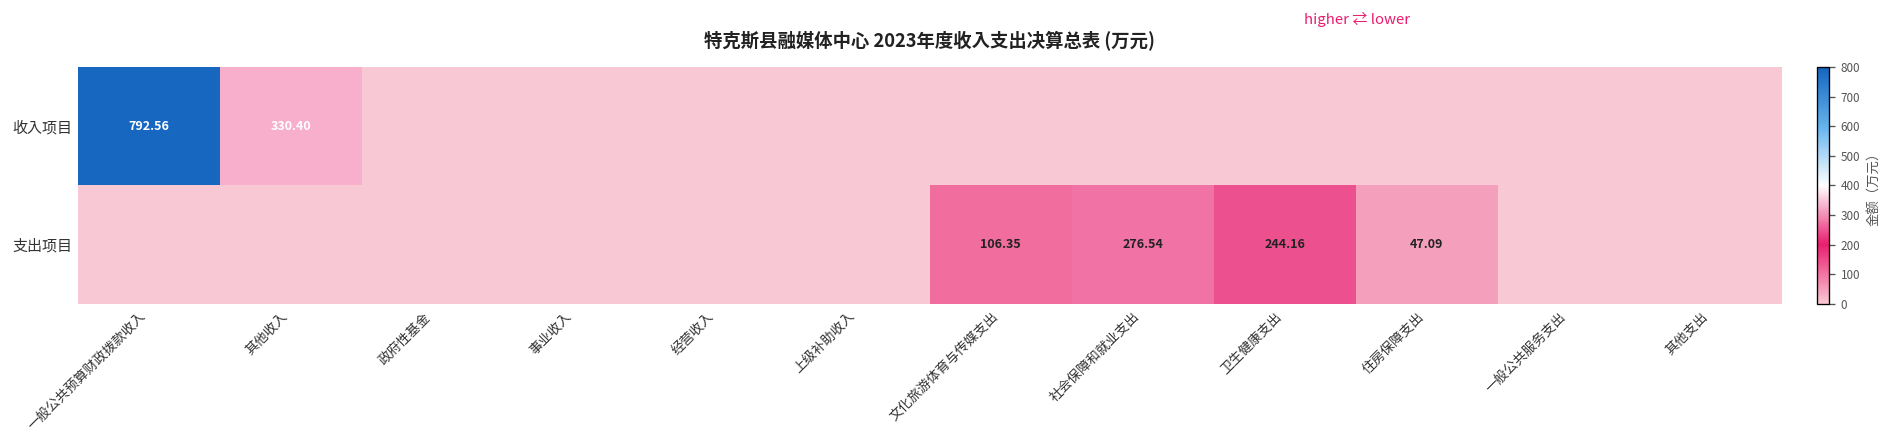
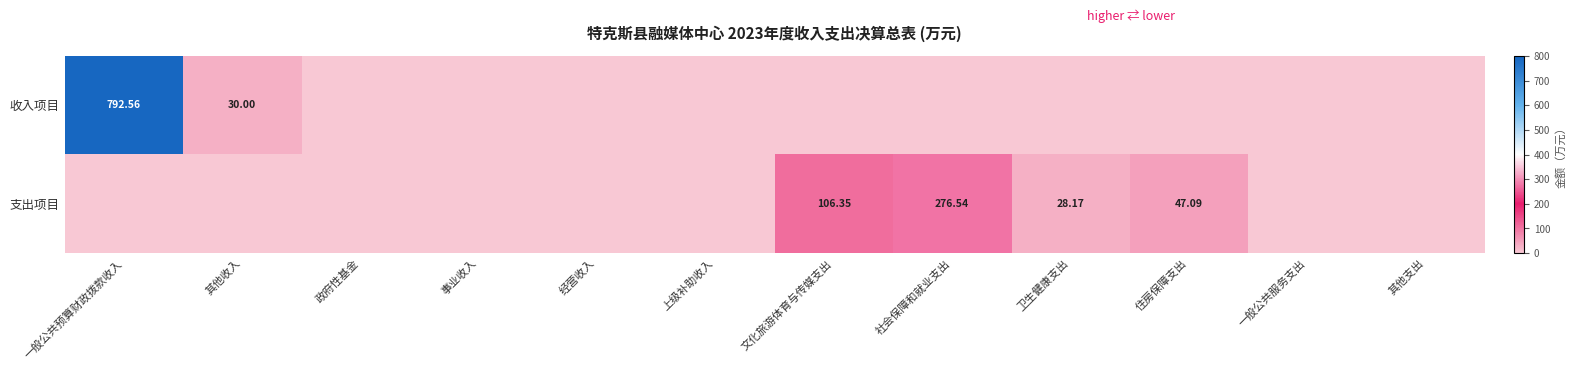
  {
    "收入项目": {
      "一般公共预算财政拨款收入": 792.56,
-     "其他收入": 330.40
+     "其他收入": 30.00
    },
    "支出项目": {
      "文化旅游体育与传媒支出": 106.35,
      "社会保障和就业支出": 276.54,
-     "卫生健康支出": 244.16,
+     "卫生健康支出": 28.17,
      "住房保障支出": 47.09
    }
  }
